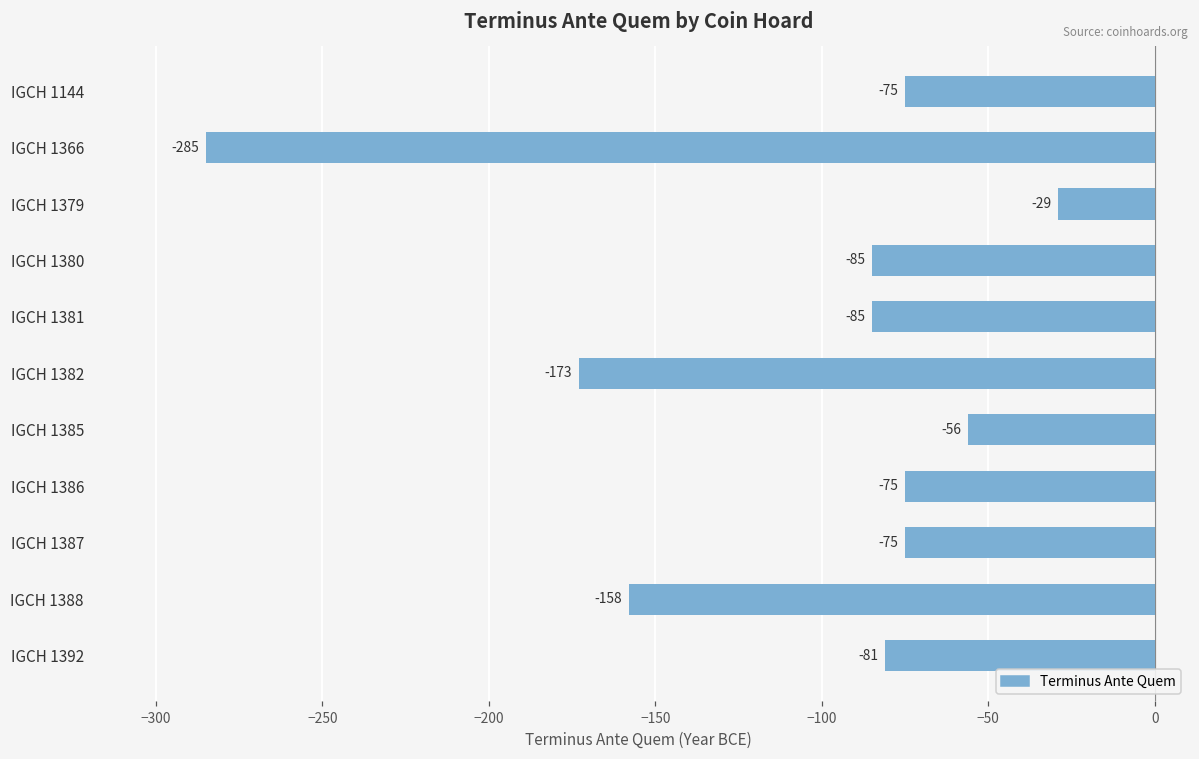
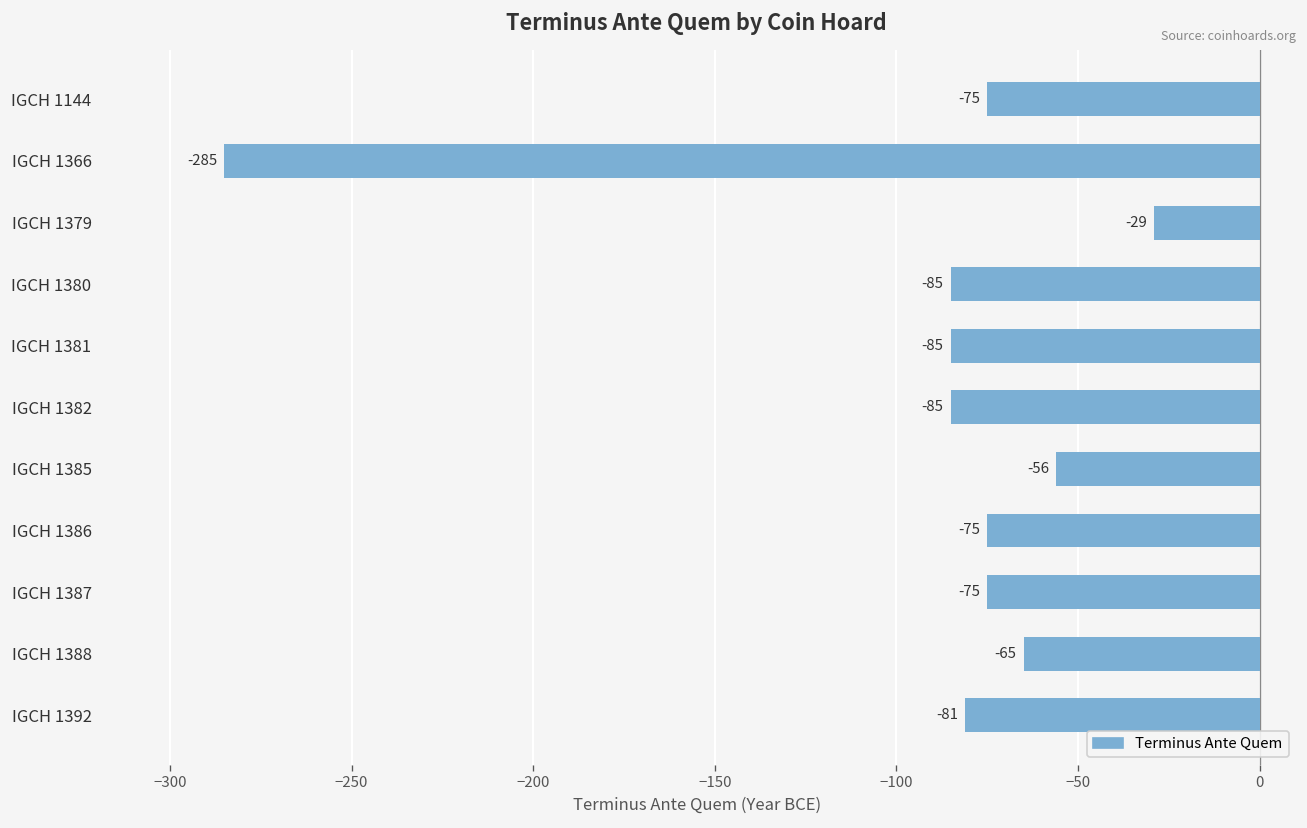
  {
    "IGCH 1144": -75,
    "IGCH 1366": -285,
    "IGCH 1379": -29,
    "IGCH 1380": -85,
    "IGCH 1381": -85,
-   "IGCH 1382": -173,
+   "IGCH 1382": -85,
    "IGCH 1385": -56,
    "IGCH 1386": -75,
    "IGCH 1387": -75,
-   "IGCH 1388": -158,
+   "IGCH 1388": -65,
    "IGCH 1392": -81
  }
